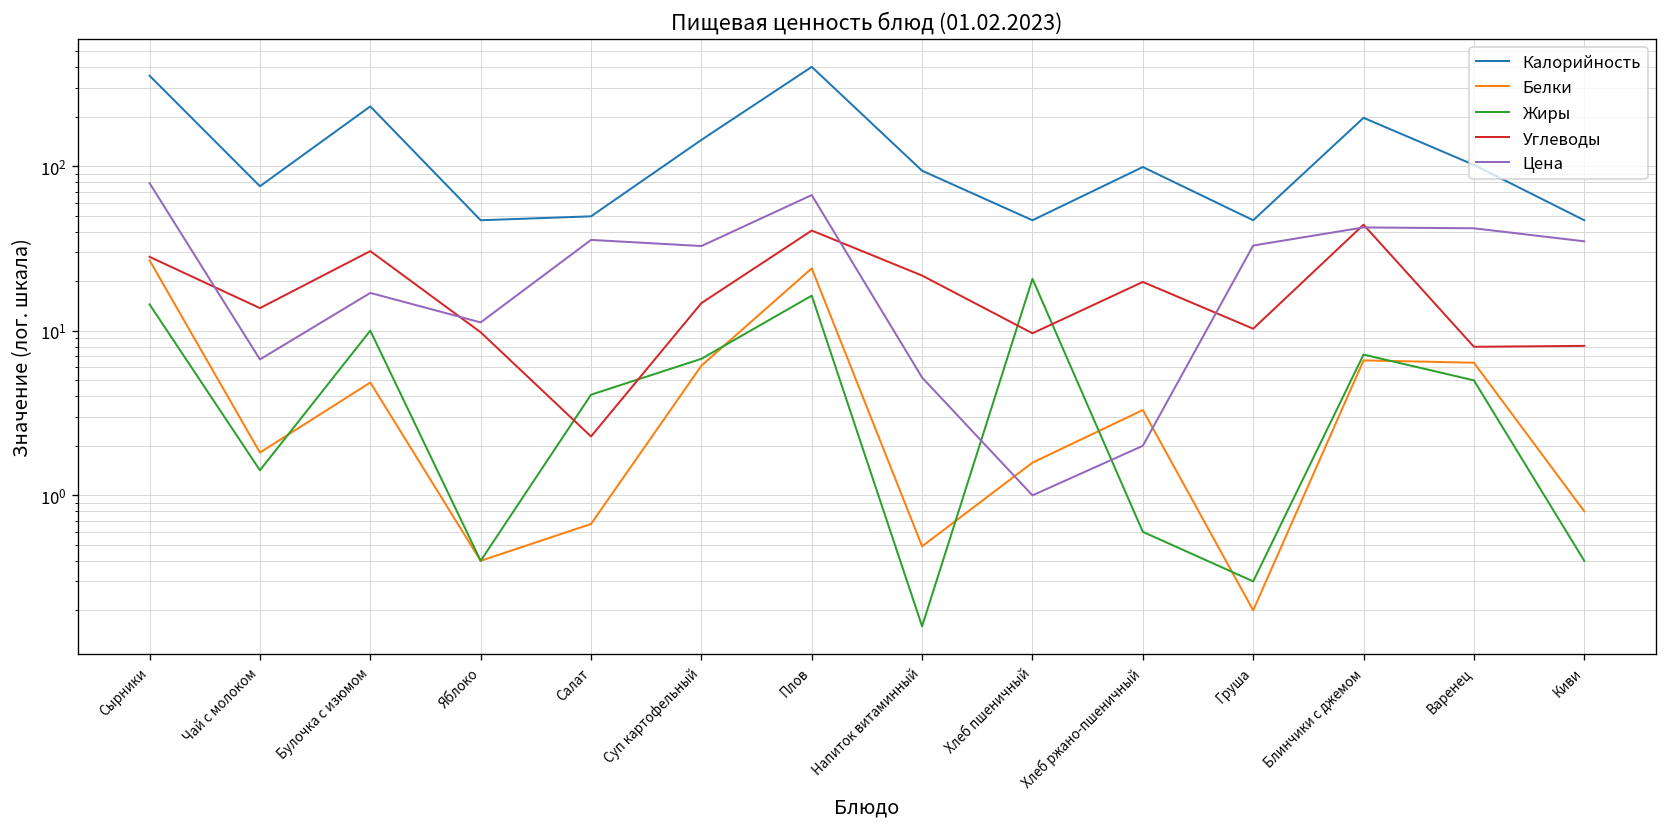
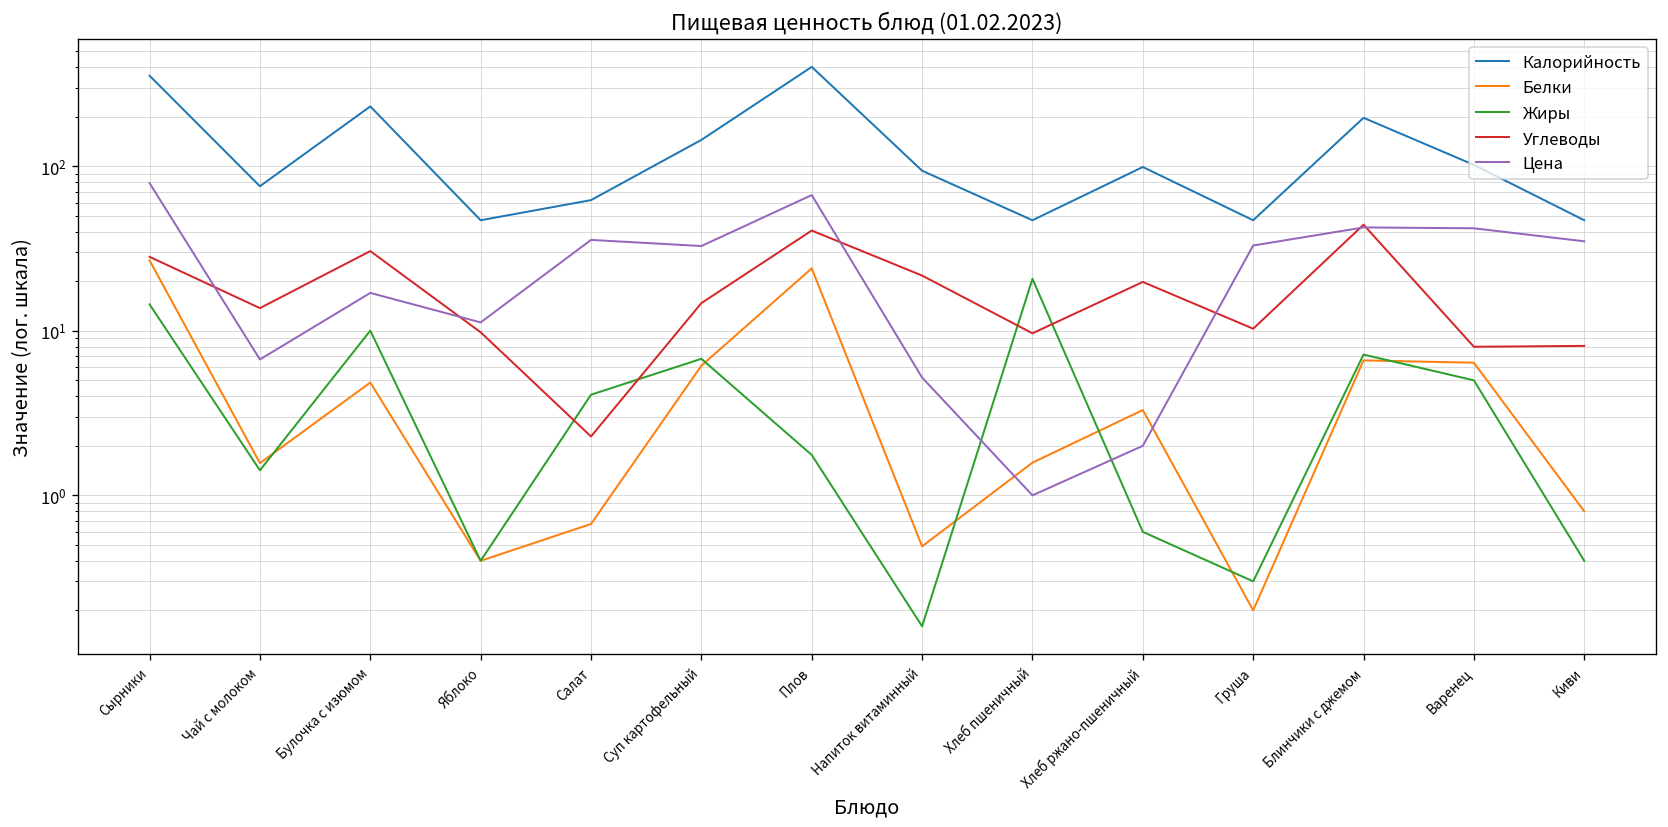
  {
    "Калорийность": {
      "Сырники": 360,
      "Чай с молоком": 80,
      "Булочка с изюмом": 230,
      "Яблоко": 47,
-     "Салат": 50,
+     "Салат": 60,
      "Суп картофельный": 140,
      "Плов": 400,
      "Напиток витаминный": 90,
      "Хлеб пшеничный": 47,
      "Хлеб ржано-пшеничный": 100,
      "Груша": 47,
      "Блинчики с джемом": 200,
      "Киви": 47
    },
    "Белки": {
      "Сырники": 27,
-     "Чай с молоком": 1.8,
+     "Чай с молоком": 1.6,
      "Булочка с изюмом": 4.9,
      "Салат": 0.7,
      "Суп картофельный": 6,
      "Плов": 24,
      "Напиток витаминный": 0.5,
      "Хлеб пшеничный": 1.6,
      "Хлеб ржано-пшеничный": 3.3,
      "Груша": 0.2,
      "Блинчики с джемом": 7,
      "Варенец": 6,
      "Киви": 0.8
    },
    "Жиры": {
      "Сырники": 14,
      "Чай с молоком": 1.4,
      "Булочка с изюмом": 10,
      "Салат": 4.1,
      "Суп картофельный": 7,
-     "Плов": 16,
+     "Плов": 1.8,
      "Напиток витаминный": 0.16,
      "Хлеб пшеничный": 21,
      "Хлеб ржано-пшеничный": 0.6,
      "Груша": 0.3,
      "Блинчики с джемом": 7,
      "Варенец": 5.0,
      "Киви": 0.4
    },
    "Углеводы": {
      "Сырники": 28,
      "Чай с молоком": 14,
      "Булочка с изюмом": 31,
      "Яблоко": 10,
      "Салат": 2.3,
      "Суп картофельный": 15,
      "Плов": 41,
      "Напиток витаминный": 22,
      "Хлеб пшеничный": 10,
      "Хлеб ржано-пшеничный": 20,
      "Груша": 10,
      "Варенец": 8,
      "Киви": 8
    },
    "Цена": {
      "Сырники": 80,
      "Чай с молоком": 7,
      "Булочка с изюмом": 17,
      "Яблоко": 11,
      "Салат": 36,
      "Суп картофельный": 33,
      "Плов": 70,
      "Напиток витаминный": 5.2,
      "Хлеб пшеничный": 1.0,
      "Хлеб ржано-пшеничный": 2.0,
      "Груша": 33,
      "Варенец": 42,
      "Киви": 35
    }
  }
